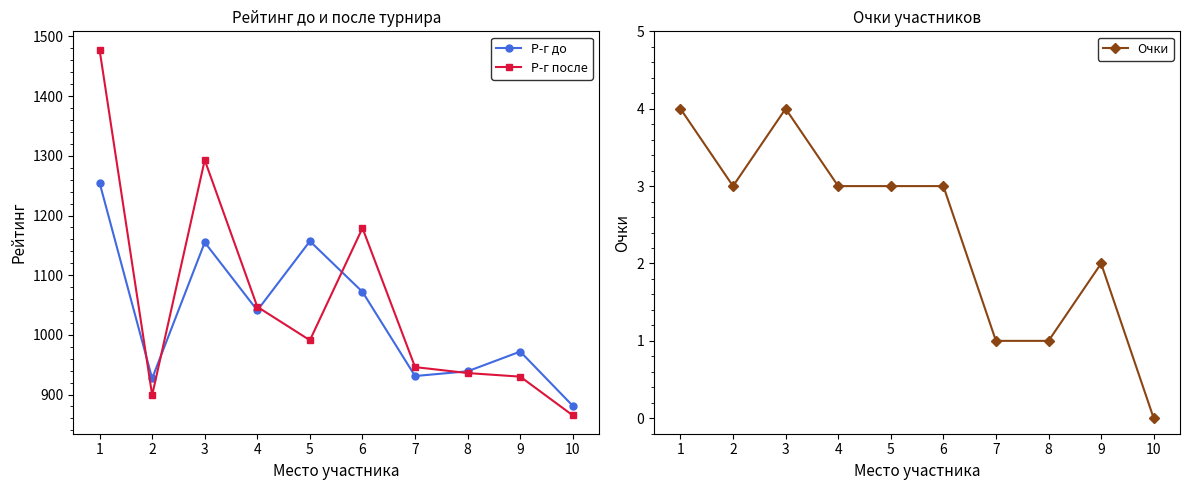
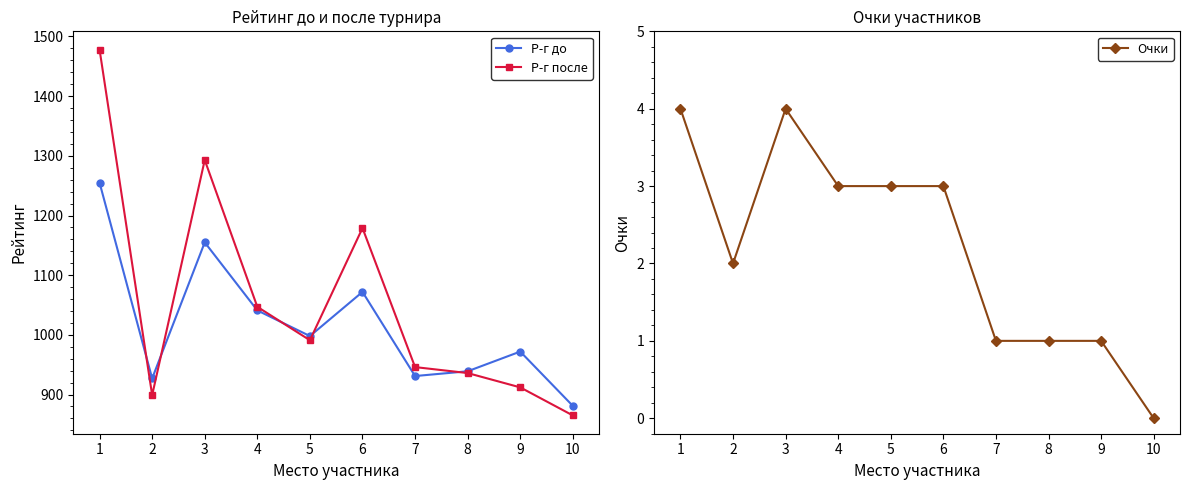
  {
    "Рейтинг до и после турнира": {
      "Р-г до": {
        "1": 1260,
        "2": 930,
        "3": 1160,
        "4": 1040,
-       "5": 1160,
+       "5": 1000,
        "6": 1070,
        "7": 930,
        "9": 970,
        "10": 880
      },
      "Р-г после": {
        "1": 1480,
        "2": 900,
        "3": 1290,
        "4": 1050,
        "5": 990,
        "6": 1180,
        "7": 950,
-       "9": 930,
+       "9": 910,
        "10": 870
      }
    },
    "Очки участников": {
      "1": 4,
-     "2": 3,
+     "2": 2,
      "3": 4,
      "4": 3,
      "5": 3,
      "6": 3,
      "7": 1,
      "8": 1,
-     "9": 2,
+     "9": 1,
      "10": 0
    }
  }
